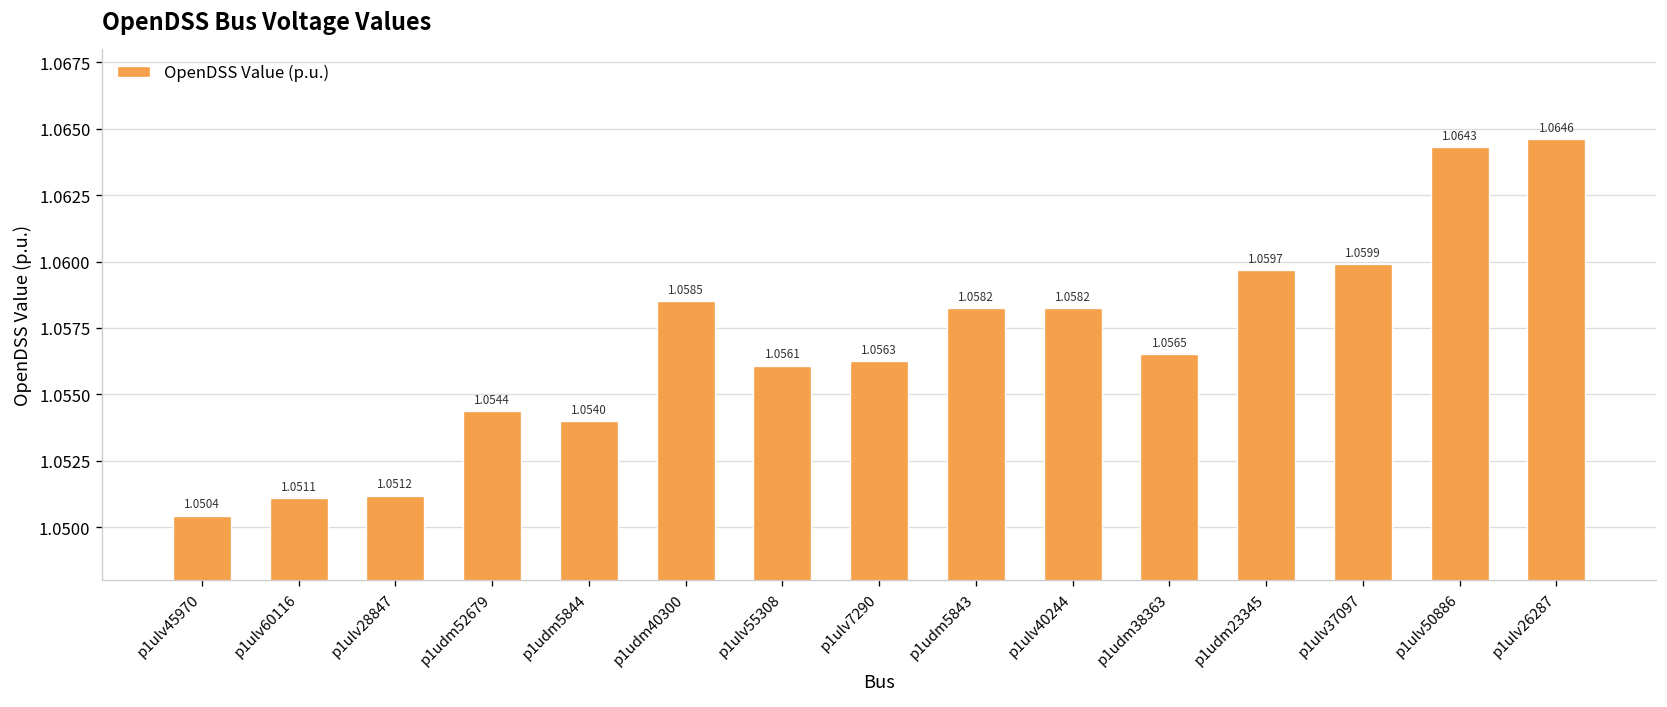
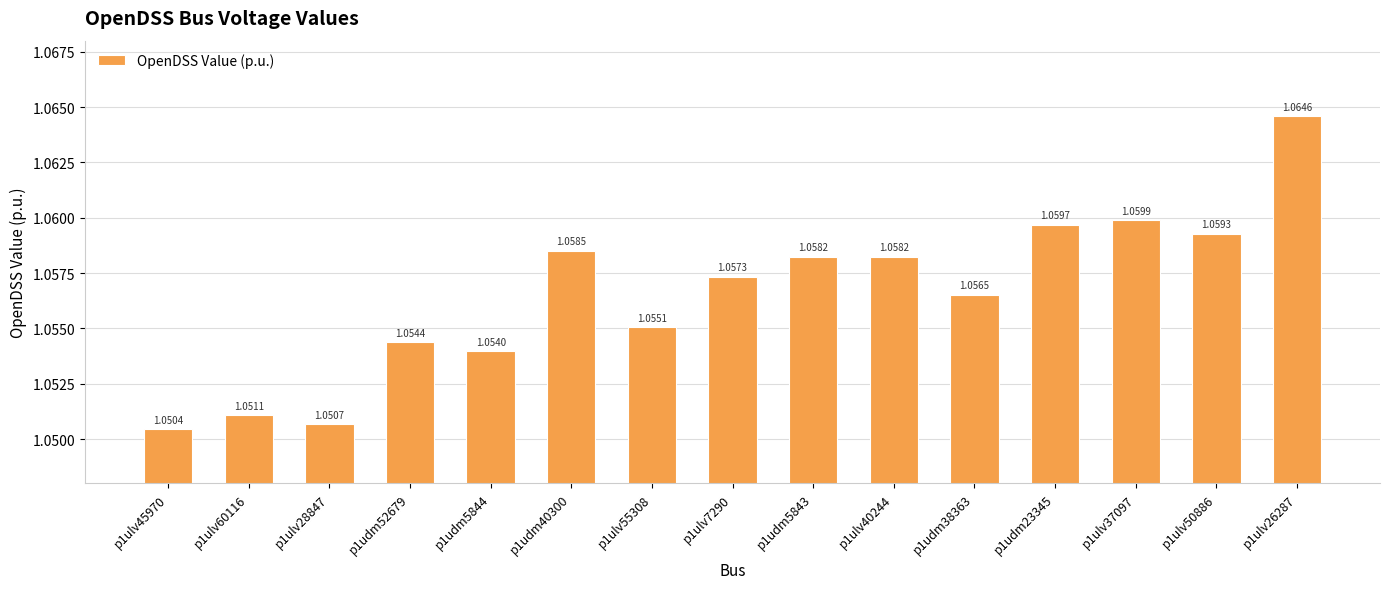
  {
    "p1ulv45970": 1.0504,
    "p1ulv60116": 1.0511,
-   "p1ulv28847": 1.0512,
+   "p1ulv28847": 1.0507,
    "p1udm52679": 1.0544,
    "p1udm5844": 1.0540,
    "p1udm40300": 1.0585,
-   "p1ulv55308": 1.0561,
-   "p1ulv7290": 1.0563,
+   "p1ulv55308": 1.0551,
+   "p1ulv7290": 1.0573,
    "p1udm5843": 1.0582,
    "p1ulv40244": 1.0582,
    "p1udm38363": 1.0565,
    "p1udm23345": 1.0597,
    "p1ulv37097": 1.0599,
-   "p1ulv50886": 1.0643,
+   "p1ulv50886": 1.0593,
    "p1ulv26287": 1.0646
  }
